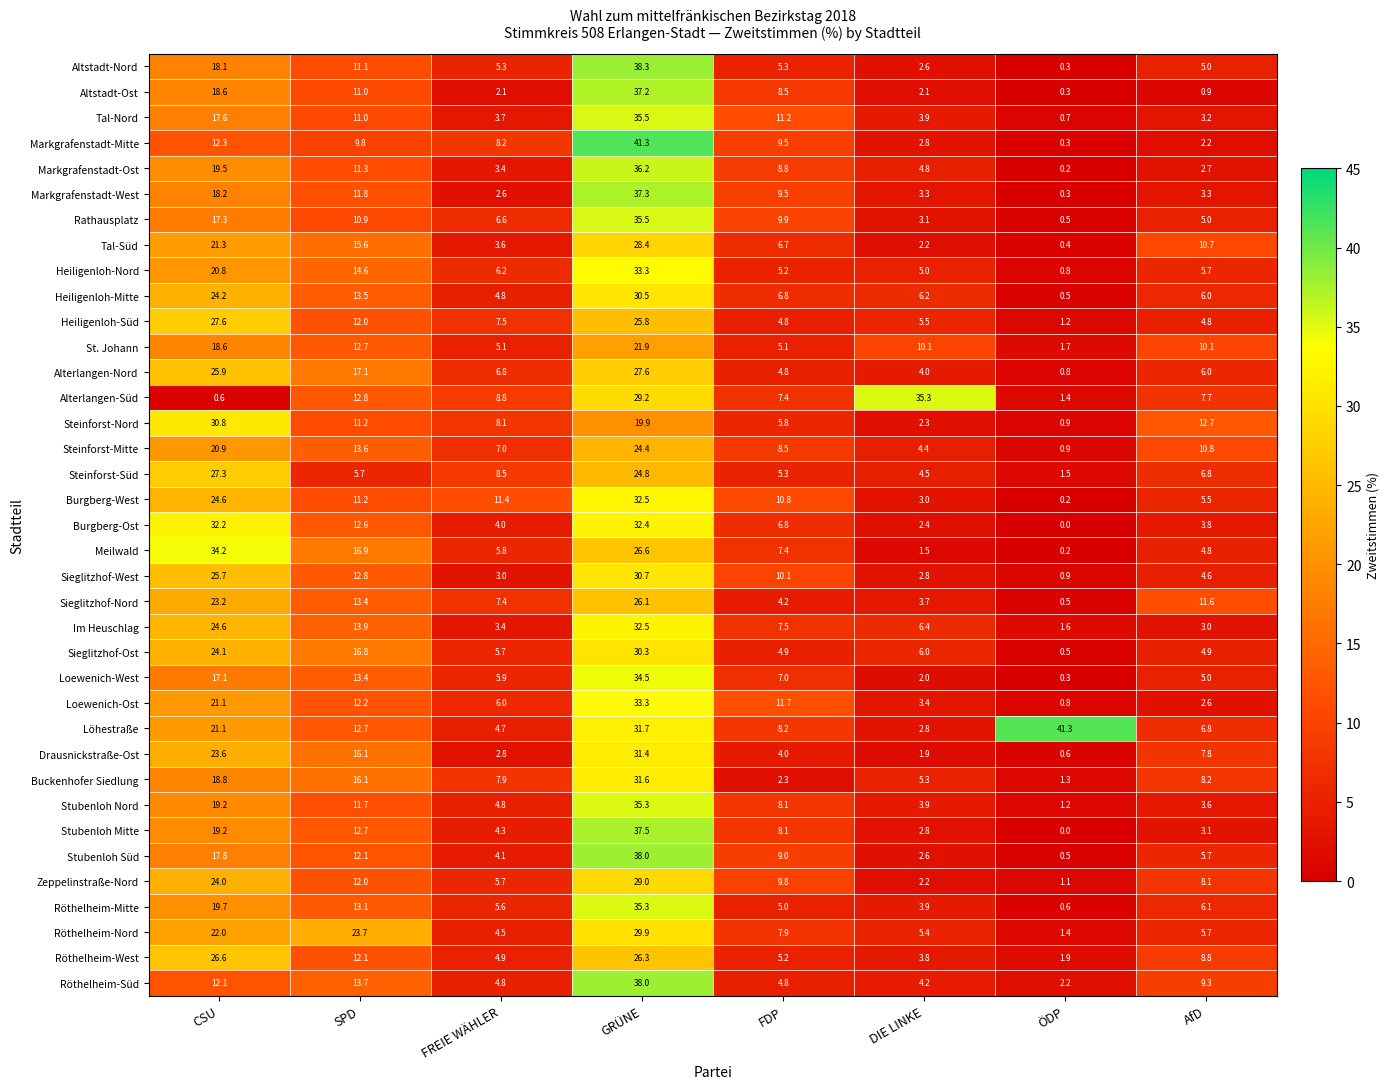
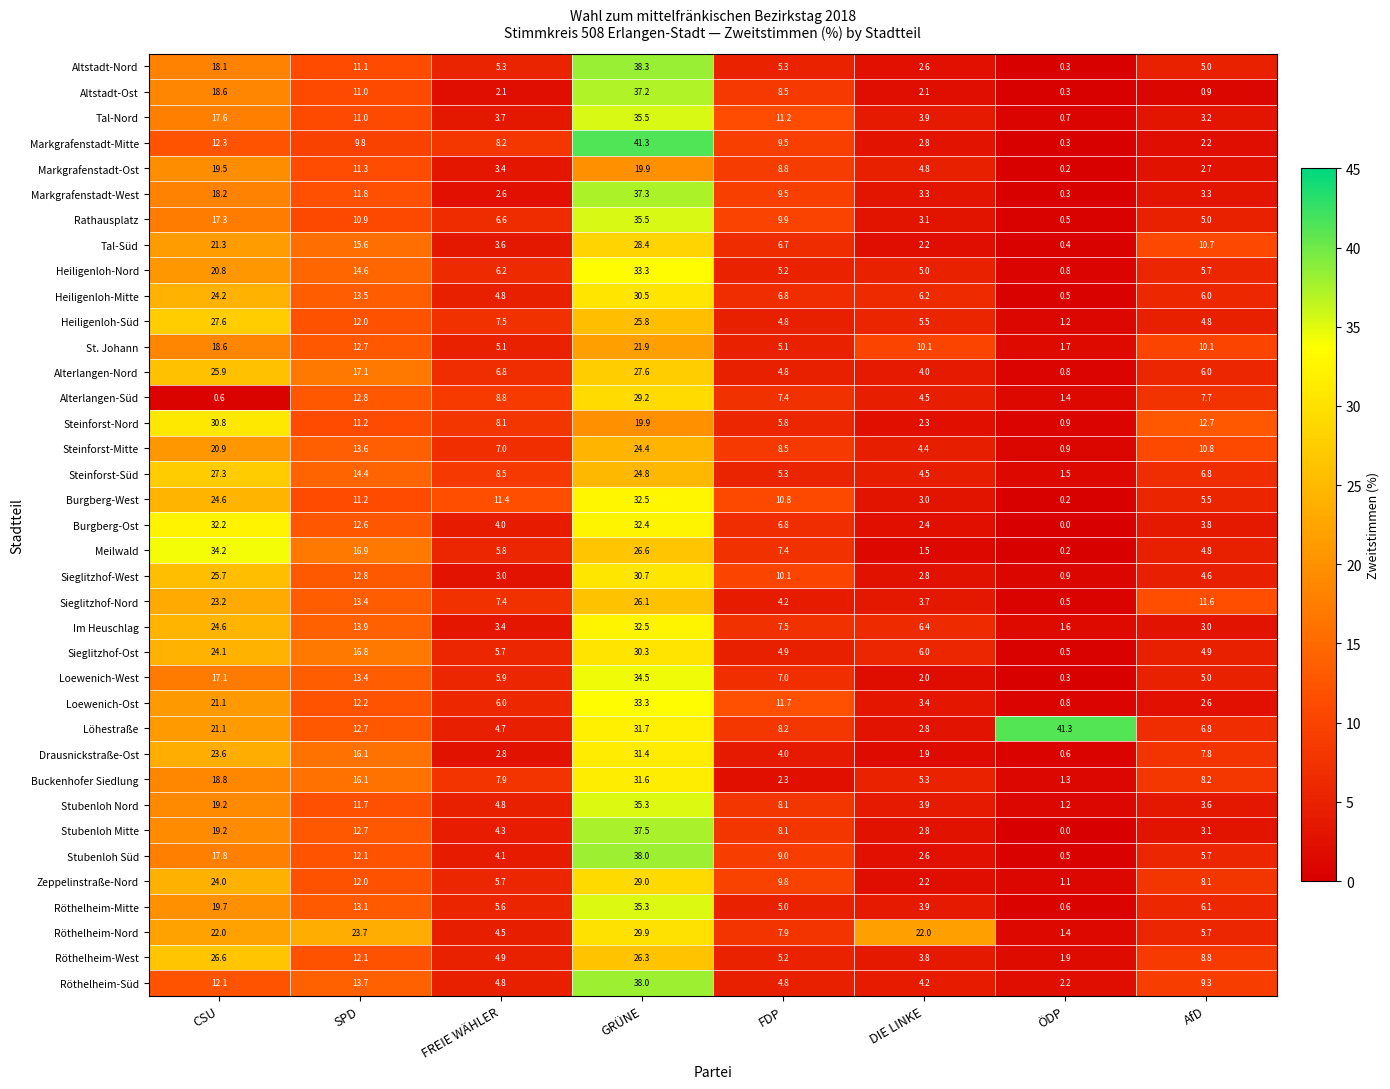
  {
    "Markgrafenstadt-Ost": {
      "CSU": 19.5,
      "SPD": 11.3,
      "FREIE WÄHLER": 3.4,
-     "GRÜNE": 36.2,
+     "GRÜNE": 19.9,
      "FDP": 8.8,
      "DIE LINKE": 4.8,
      "ÖDP": 0.2,
      "AfD": 2.7
    },
    "Alterlangen-Süd": {
      "CSU": 0.6,
      "SPD": 12.8,
      "FREIE WÄHLER": 8.8,
      "GRÜNE": 29.2,
      "FDP": 7.4,
-     "DIE LINKE": 35.3,
+     "DIE LINKE": 4.5,
      "ÖDP": 1.4,
      "AfD": 7.7
    },
    "Steinforst-Süd": {
      "CSU": 27.3,
-     "SPD": 5.7,
+     "SPD": 14.4,
      "FREIE WÄHLER": 8.5,
      "GRÜNE": 24.8,
      "FDP": 5.3,
      "DIE LINKE": 4.5,
      "ÖDP": 1.5,
      "AfD": 6.8
    },
    "Röthelheim-Nord": {
      "CSU": 22.0,
      "SPD": 23.7,
      "FREIE WÄHLER": 4.5,
      "GRÜNE": 29.9,
      "FDP": 7.9,
-     "DIE LINKE": 5.4,
+     "DIE LINKE": 22.0,
      "ÖDP": 1.4,
      "AfD": 5.7
    }
  }
